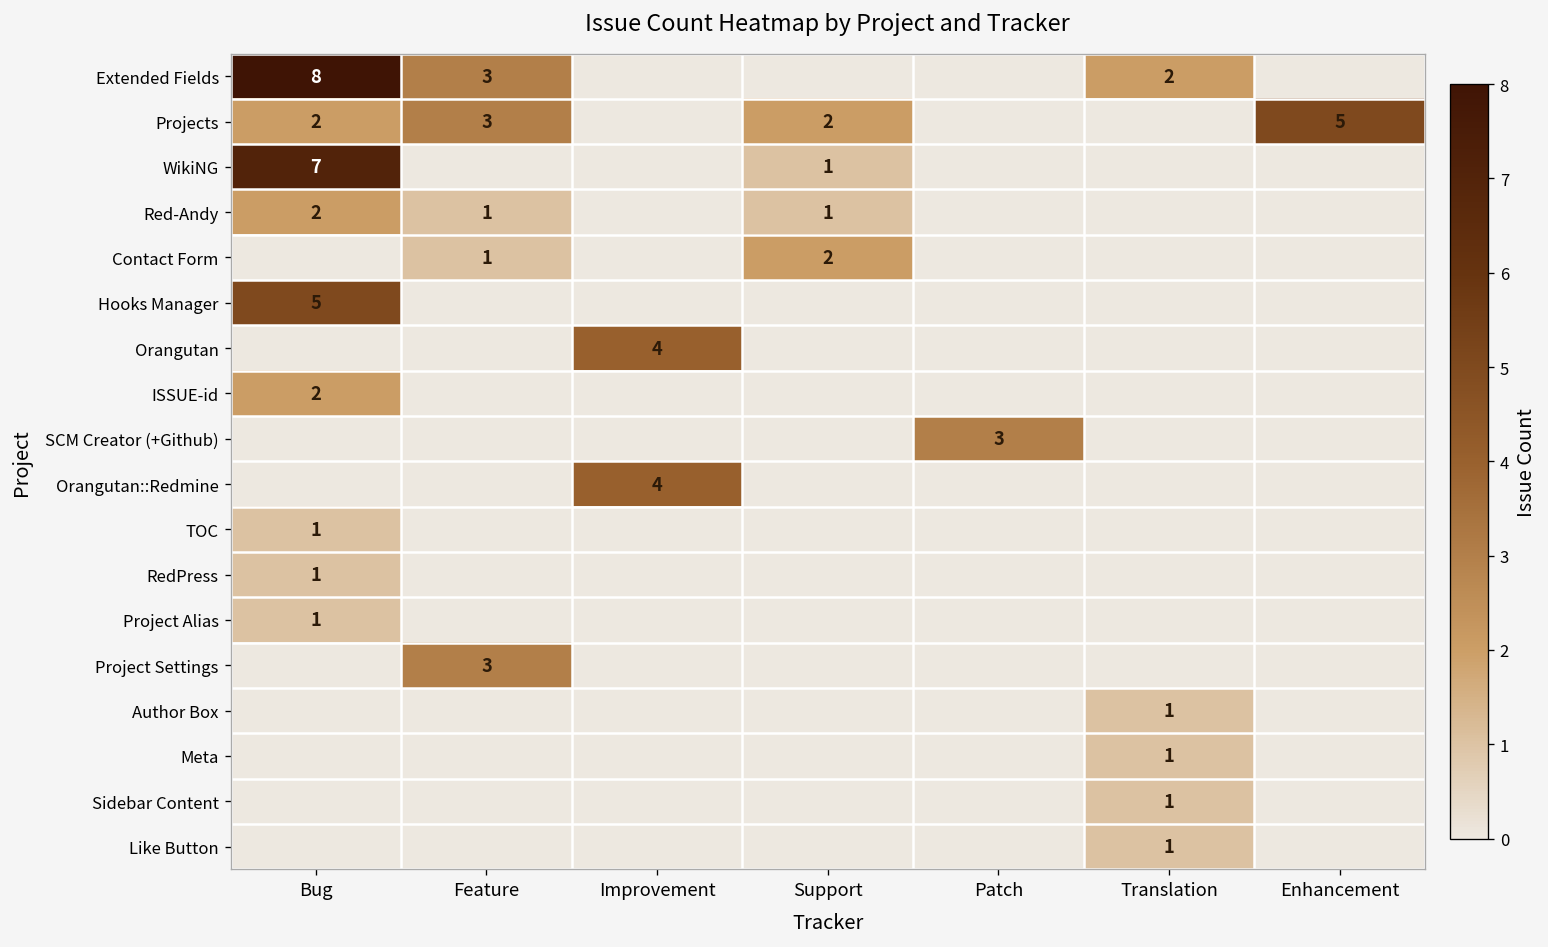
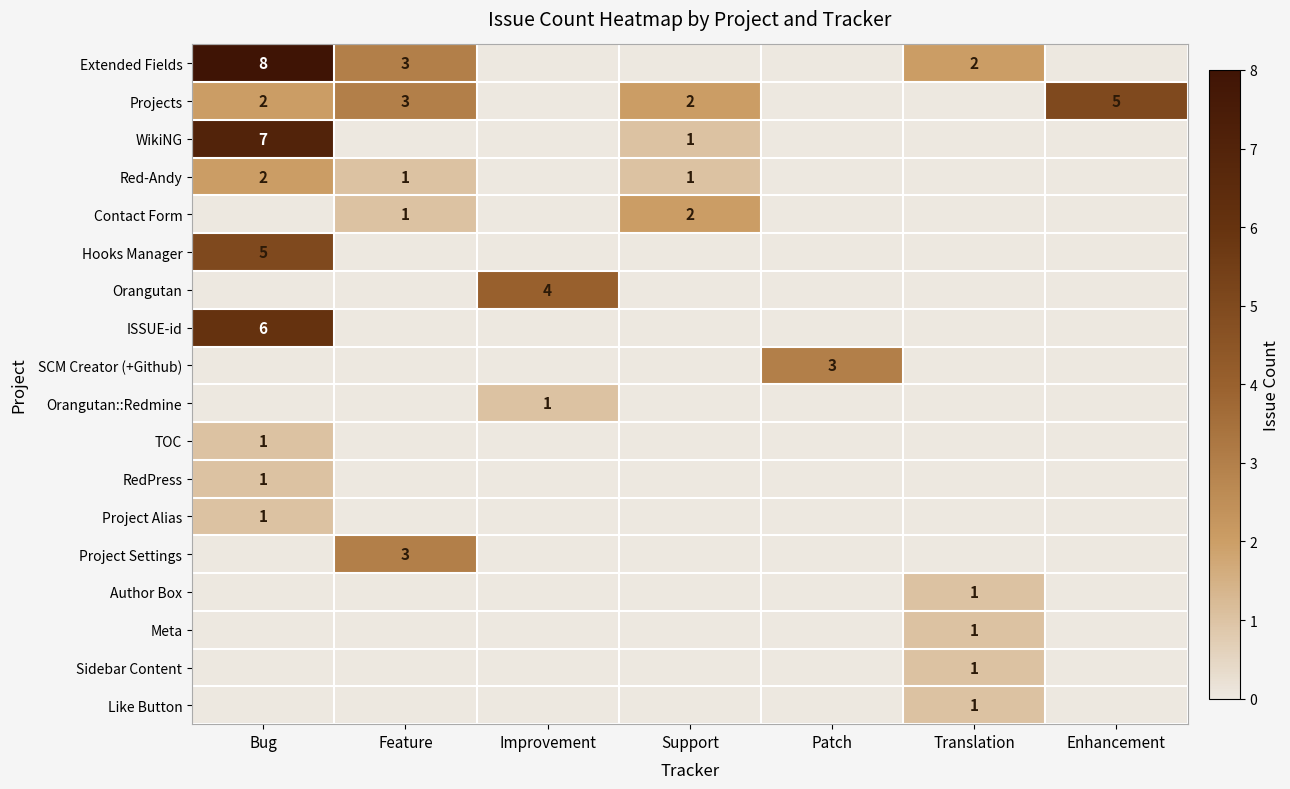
  {
    "Extended Fields": {
      "Bug": 8,
      "Feature": 3,
      "Translation": 2
    },
    "Projects": {
      "Bug": 2,
      "Feature": 3,
      "Support": 2,
      "Enhancement": 5
    },
    "WikiNG": {
      "Bug": 7,
      "Support": 1
    },
    "Red-Andy": {
      "Bug": 2,
      "Feature": 1,
      "Support": 1
    },
    "Contact Form": {
      "Feature": 1,
      "Support": 2
    },
    "Hooks Manager": {
      "Bug": 5
    },
    "Orangutan": {
      "Improvement": 4
    },
    "ISSUE-id": {
-     "Bug": 2
+     "Bug": 6
    },
    "SCM Creator (+Github)": {
      "Patch": 3
    },
    "Orangutan::Redmine": {
-     "Improvement": 4
+     "Improvement": 1
    },
    "TOC": {
      "Bug": 1
    },
    "RedPress": {
      "Bug": 1
    },
    "Project Alias": {
      "Bug": 1
    },
    "Project Settings": {
      "Feature": 3
    },
    "Author Box": {
      "Translation": 1
    },
    "Meta": {
      "Translation": 1
    },
    "Sidebar Content": {
      "Translation": 1
    },
    "Like Button": {
      "Translation": 1
    }
  }
